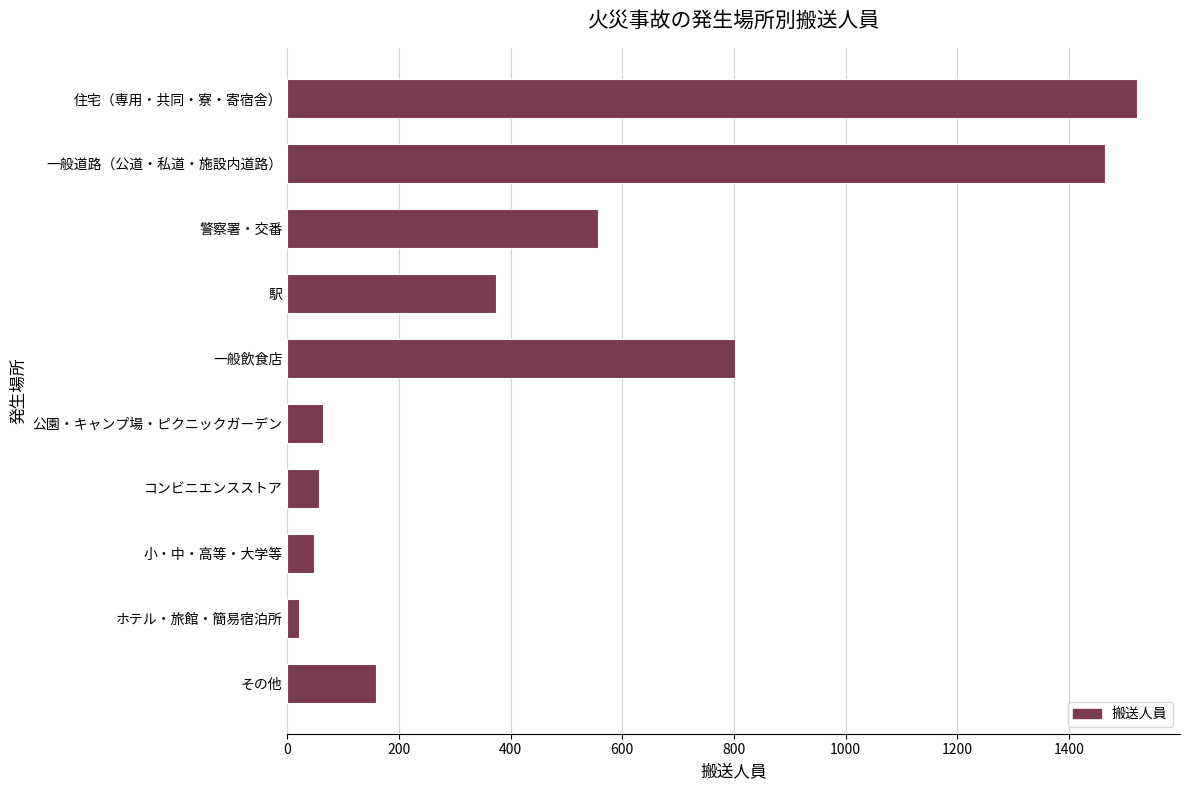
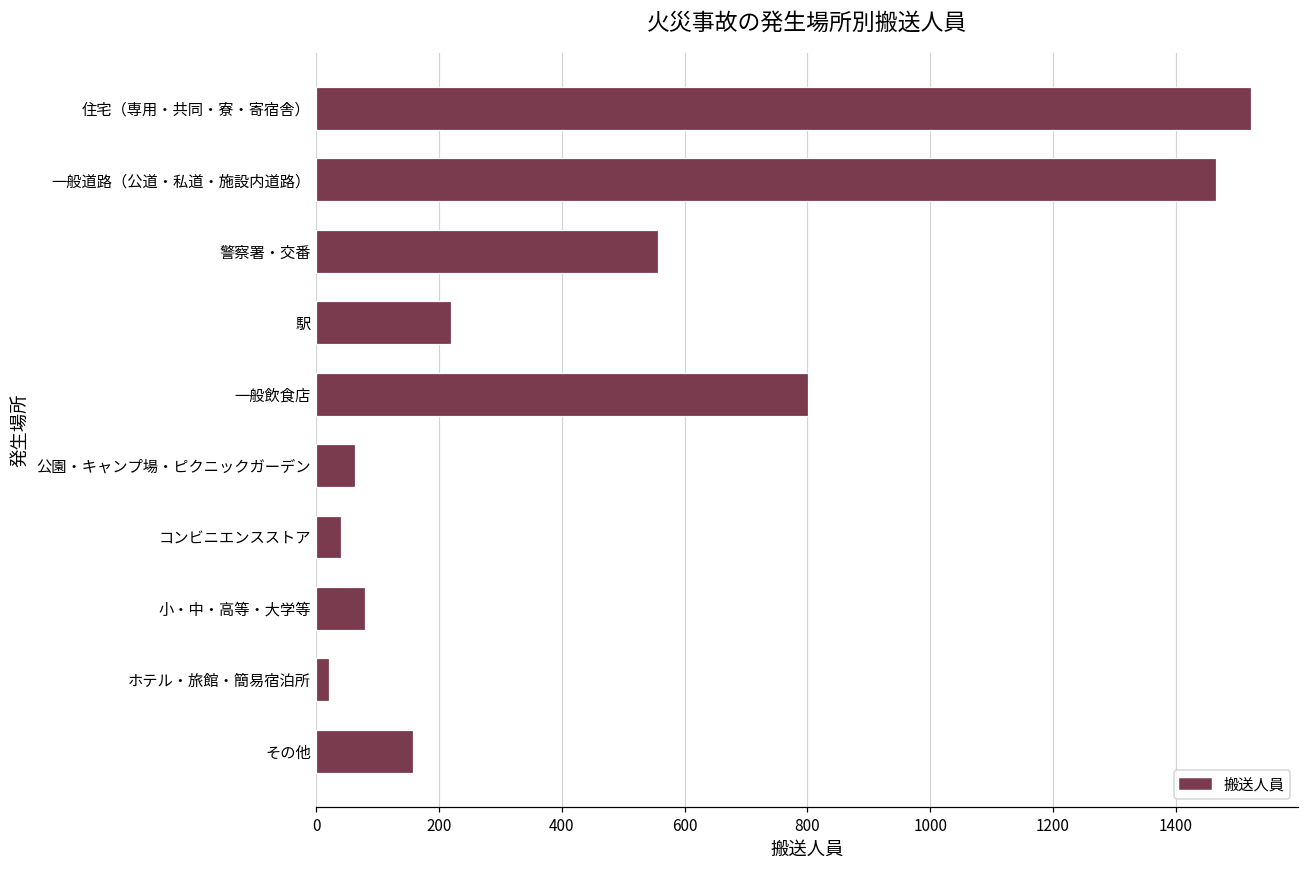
  {
    "住宅（専用・共同・寮・寄宿舎）": 1520,
    "一般道路（公道・私道・施設内道路）": 1470,
    "警察署・交番": 560,
-   "駅": 370,
+   "駅": 220,
    "一般飲食店": 800,
    "公園・キャンプ場・ピクニックガーデン": 60,
-   "コンビニエンスストア": 60,
-   "小・中・高等・大学等": 50,
+   "コンビニエンスストア": 40,
+   "小・中・高等・大学等": 80,
    "ホテル・旅館・簡易宿泊所": 20,
    "その他": 160
  }
